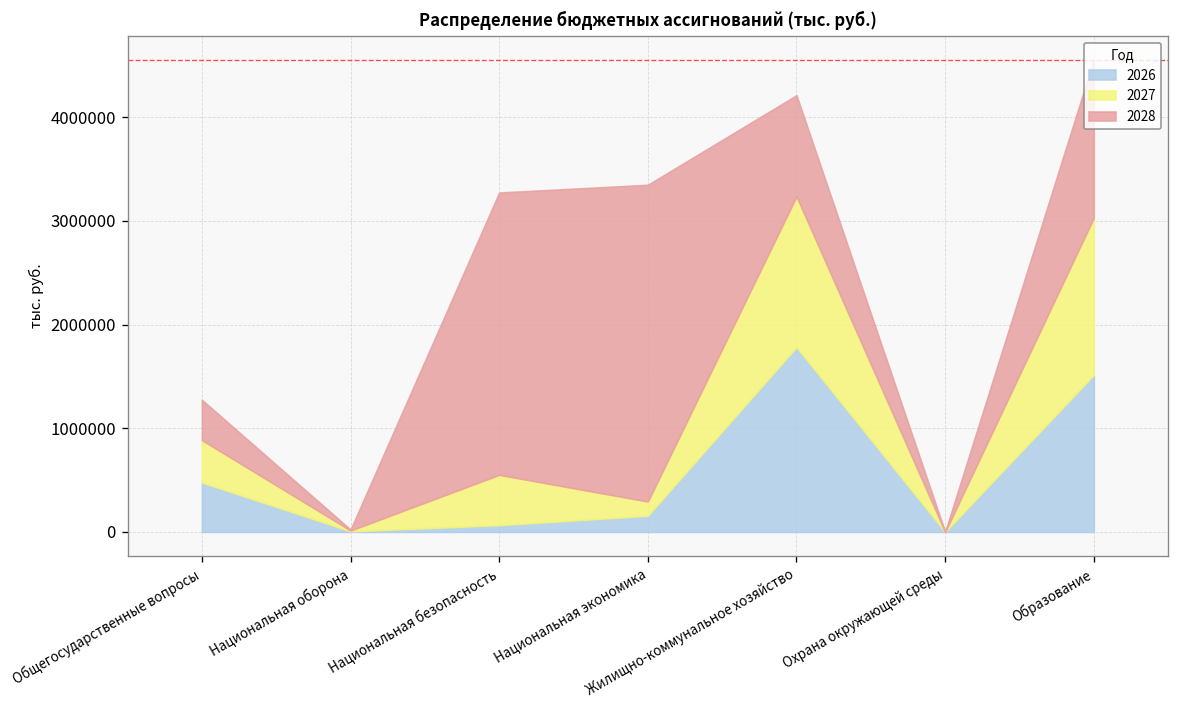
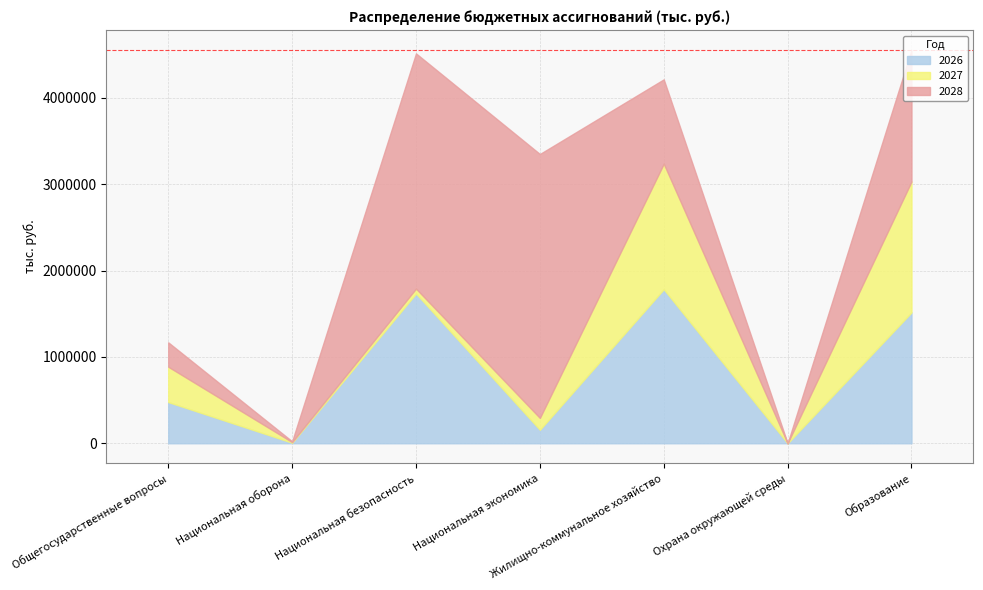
  {
    "2026": {
      "Общегосударственные вопросы": 500000,
-     "Национальная безопасность": 100000,
+     "Национальная безопасность": 1700000,
      "Национальная экономика": 200000,
      "Жилищно-коммунальное хозяйство": 1800000,
      "Образование": 1500000
    },
    "2027": {
      "Общегосударственные вопросы": 400000,
-     "Национальная безопасность": 500000,
+     "Национальная безопасность": 100000,
      "Национальная экономика": 100000,
      "Жилищно-коммунальное хозяйство": 1500000,
      "Образование": 1500000
    },
    "2028": {
-     "Общегосударственные вопросы": 400000,
+     "Общегосударственные вопросы": 300000,
      "Национальная безопасность": 2700000,
      "Национальная экономика": 3100000,
      "Жилищно-коммунальное хозяйство": 1000000
    }
  }
